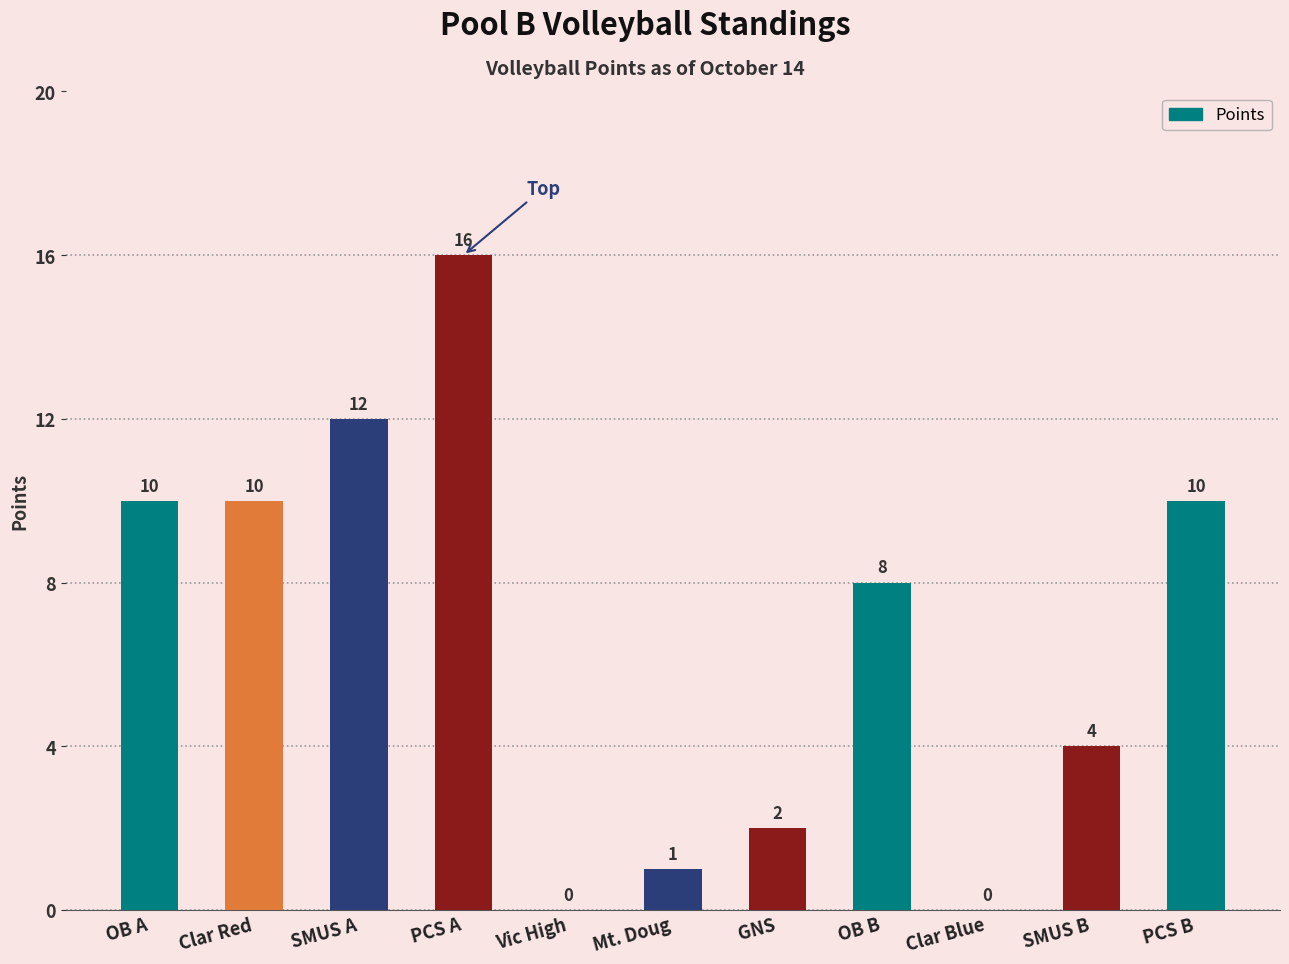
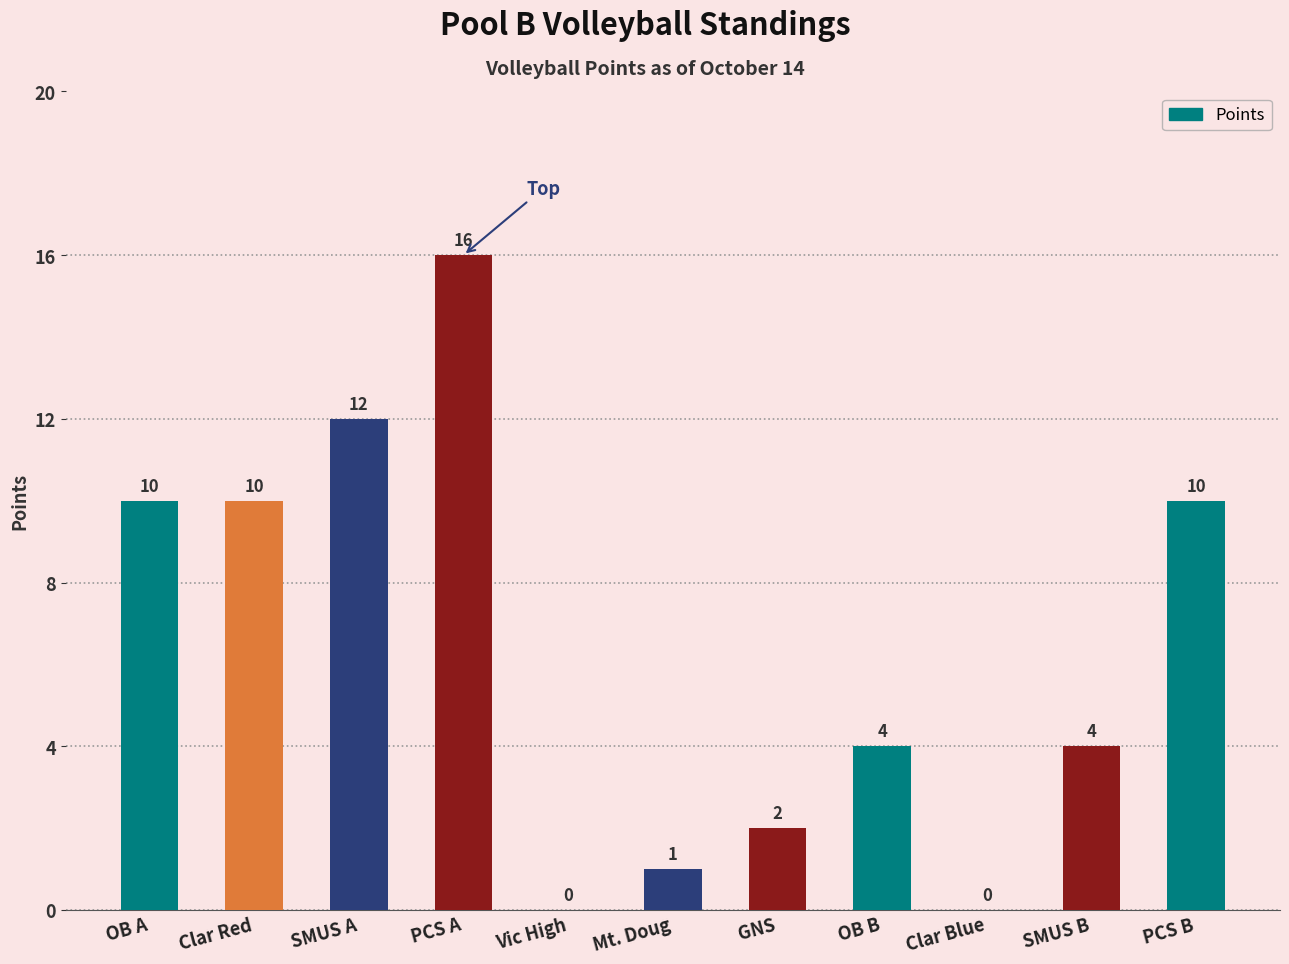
  {
    "OB A": 10,
    "Clar Red": 10,
    "SMUS A": 12,
    "Vic High": 0,
    "Mt. Doug": 1,
    "GNS": 2,
-   "OB B": 8,
+   "OB B": 4,
    "Clar Blue": 0,
    "SMUS B": 4,
    "PCS B": 10
  }
